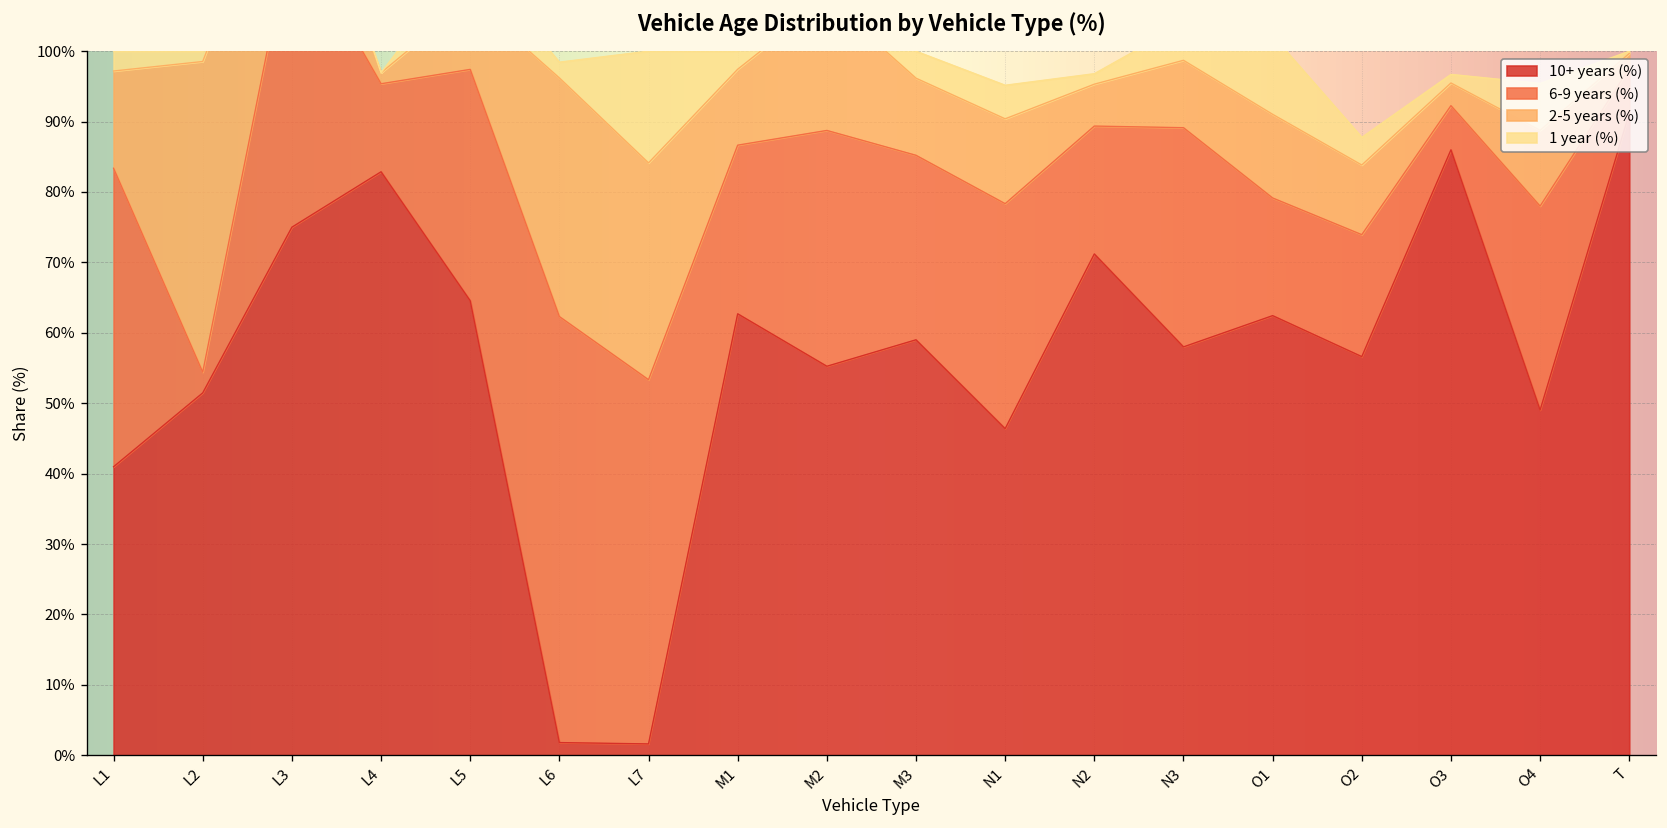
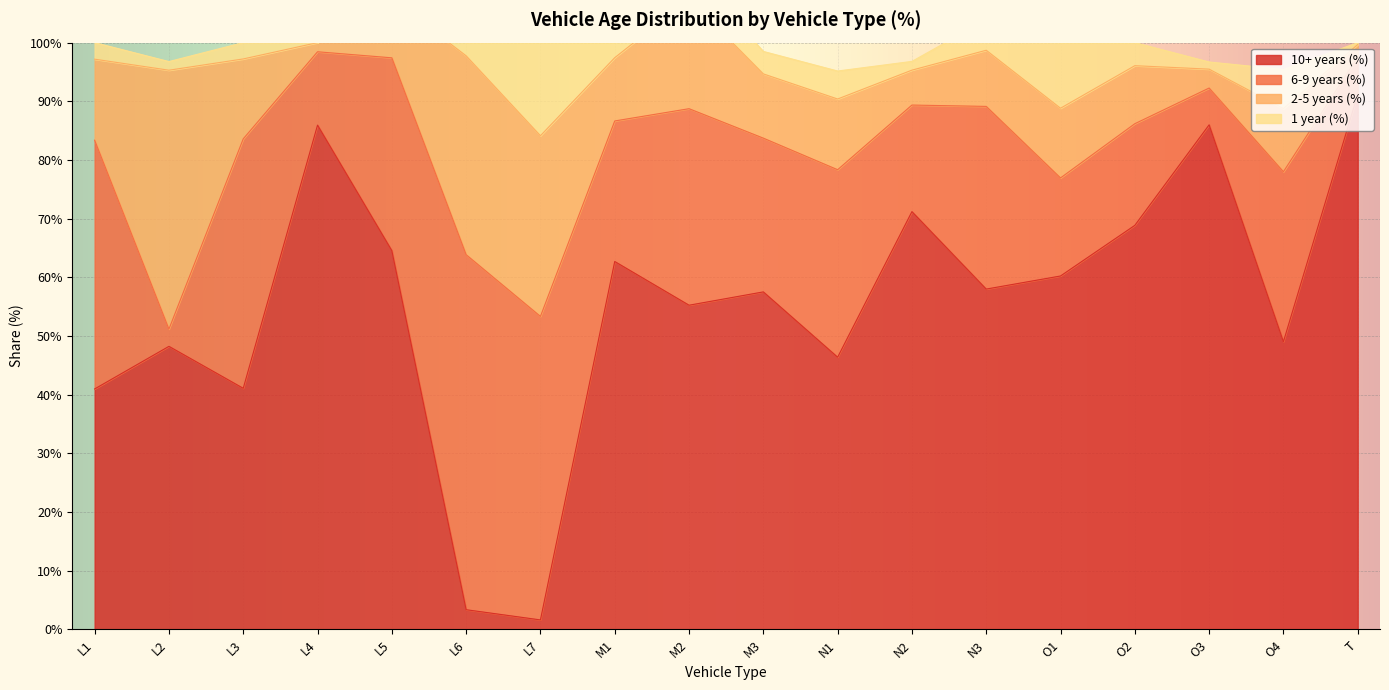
  {
    "10+ years (%)": {
      "L1": "41%",
-     "L2": "51%",
-     "L3": "75%",
-     "L4": "83%",
+     "L2": "48%",
+     "L3": "41%",
+     "L4": "86%",
      "L5": "65%",
-     "L6": "2%",
+     "L6": "3%",
      "L7": "2%",
      "M1": "63%",
      "M2": "55%",
-     "M3": "59%",
+     "M3": "58%",
      "N1": "46%",
      "N2": "71%",
      "N3": "58%",
-     "O1": "62%",
-     "O2": "57%",
+     "O1": "60%",
+     "O2": "69%",
      "O3": "86%",
      "O4": "49%"
    },
    "6-9 years (%)": {
      "L1": "42%",
      "L2": "3%",
      "L4": "13%",
      "L5": "33%",
      "L6": "61%",
      "L7": "52%",
      "M1": "24%",
      "M2": "33%",
      "M3": "26%",
      "N1": "32%",
      "N2": "18%",
      "N3": "31%",
      "O1": "17%",
      "O2": "17%",
      "O3": "6%",
      "O4": "29%"
    },
    "2-5 years (%)": {
      "L1": "14%",
      "L2": "44%",
      "L6": "34%",
      "L7": "31%",
      "M1": "11%",
      "M3": "11%",
      "N1": "12%",
      "N2": "6%",
      "N3": "10%",
      "O1": "12%",
      "O2": "10%",
      "O3": "3%"
    },
    "1 year (%)": {
      "L1": "3%",
      "L2": "1%",
      "L6": "2%",
      "L7": "16%",
      "M1": "3%",
      "M3": "4%",
      "N1": "5%",
      "N2": "1%",
      "O2": "4%",
      "O3": "1%"
    }
  }
